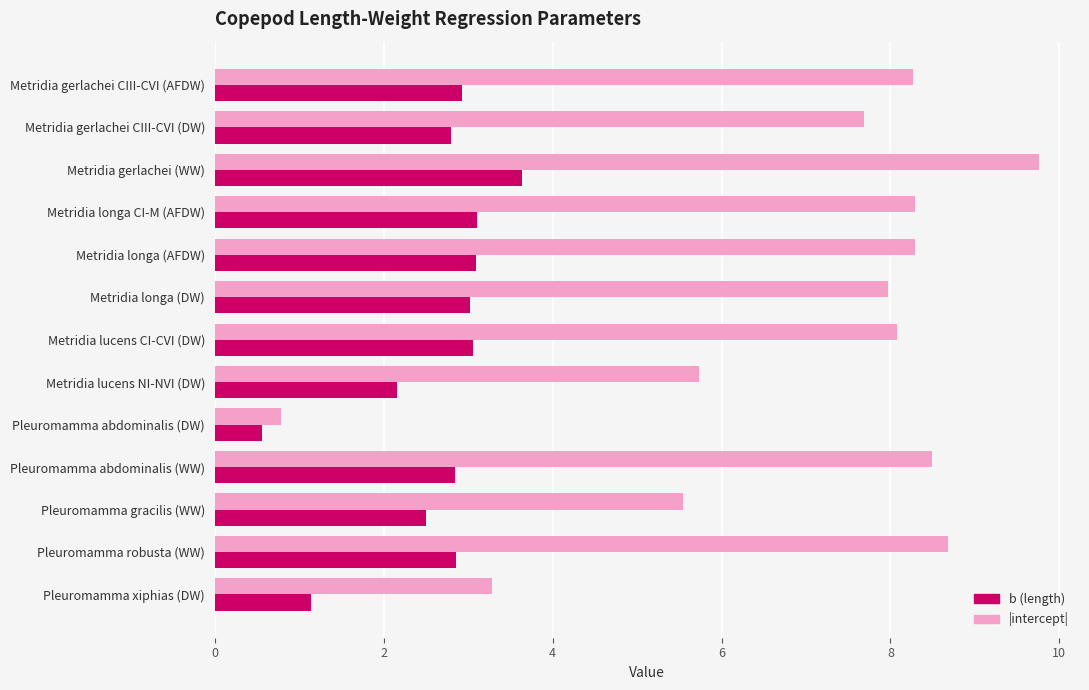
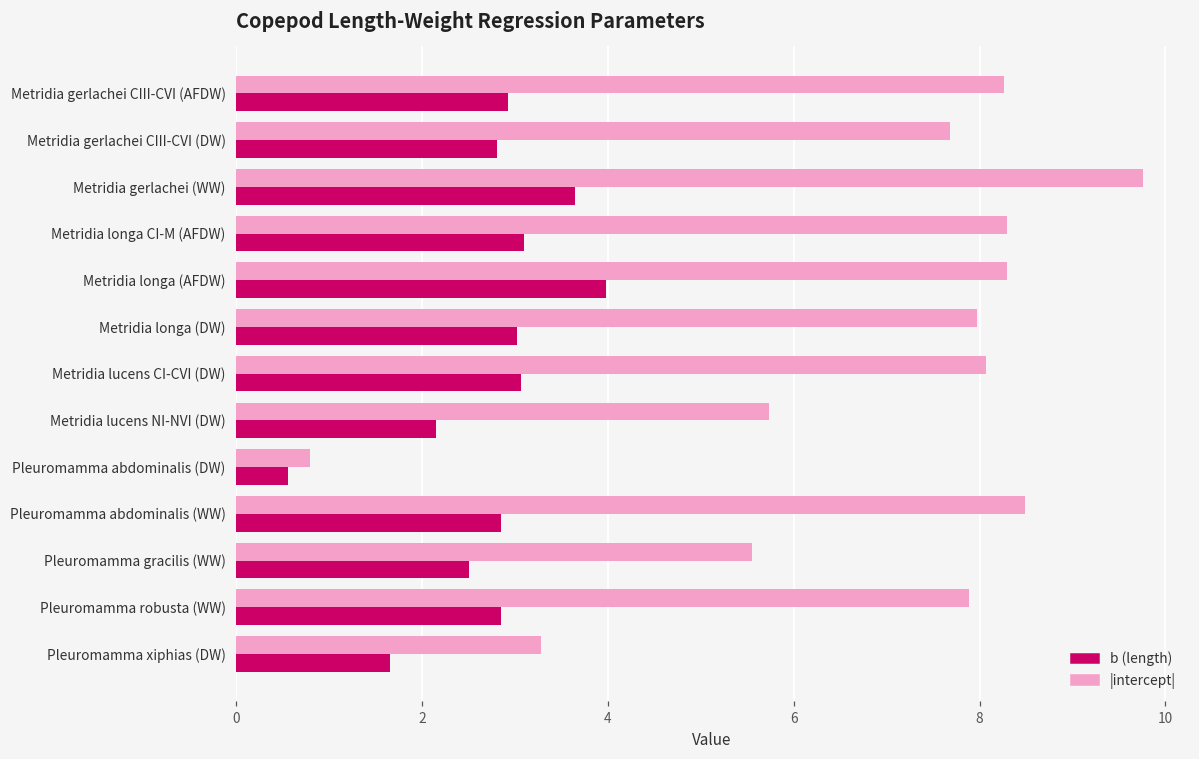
  {
    "b (length)": {
      "Metridia gerlachei CIII-CVI (AFDW)": 2.9,
      "Metridia gerlachei CIII-CVI (DW)": 2.8,
      "Metridia gerlachei (WW)": 3.6,
      "Metridia longa CI-M (AFDW)": 3.1,
-     "Metridia longa (AFDW)": 3.1,
+     "Metridia longa (AFDW)": 4.0,
      "Metridia longa (DW)": 3.0,
      "Metridia lucens CI-CVI (DW)": 3.1,
      "Metridia lucens NI-NVI (DW)": 2.2,
      "Pleuromamma abdominalis (DW)": 0.6,
      "Pleuromamma abdominalis (WW)": 2.8,
      "Pleuromamma gracilis (WW)": 2.5,
      "Pleuromamma robusta (WW)": 2.9,
-     "Pleuromamma xiphias (DW)": 1.1
+     "Pleuromamma xiphias (DW)": 1.7
    },
    "|intercept|": {
      "Metridia gerlachei CIII-CVI (AFDW)": 8.3,
      "Metridia gerlachei CIII-CVI (DW)": 7.7,
      "Metridia gerlachei (WW)": 9.8,
      "Metridia longa CI-M (AFDW)": 8.3,
      "Metridia longa (AFDW)": 8.3,
      "Metridia longa (DW)": 8.0,
      "Metridia lucens CI-CVI (DW)": 8.1,
      "Metridia lucens NI-NVI (DW)": 5.7,
      "Pleuromamma abdominalis (DW)": 0.8,
      "Pleuromamma abdominalis (WW)": 8.5,
      "Pleuromamma gracilis (WW)": 5.5,
-     "Pleuromamma robusta (WW)": 8.7,
+     "Pleuromamma robusta (WW)": 7.9,
      "Pleuromamma xiphias (DW)": 3.3
    }
  }
